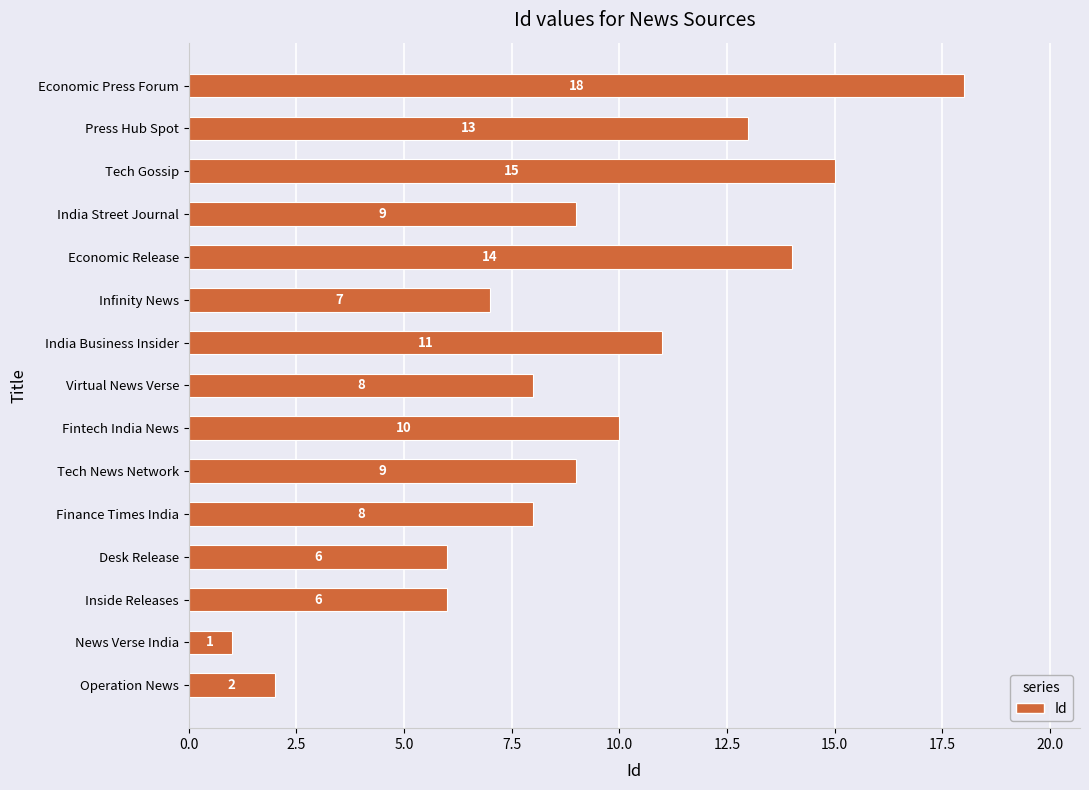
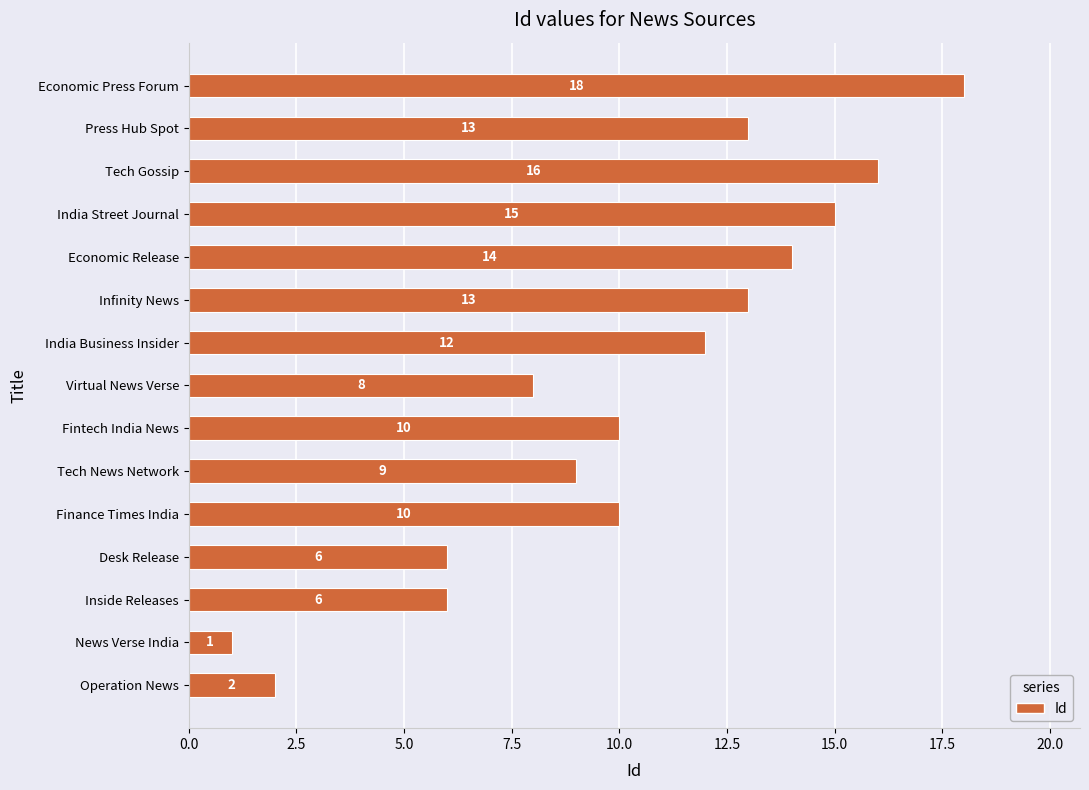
  {
    "Economic Press Forum": 18,
    "Press Hub Spot": 13,
-   "Tech Gossip": 15,
-   "India Street Journal": 9,
+   "Tech Gossip": 16,
+   "India Street Journal": 15,
    "Economic Release": 14,
-   "Infinity News": 7,
-   "India Business Insider": 11,
+   "Infinity News": 13,
+   "India Business Insider": 12,
    "Virtual News Verse": 8,
    "Fintech India News": 10,
    "Tech News Network": 9,
-   "Finance Times India": 8,
+   "Finance Times India": 10,
    "Desk Release": 6,
    "Inside Releases": 6,
    "News Verse India": 1,
    "Operation News": 2
  }
